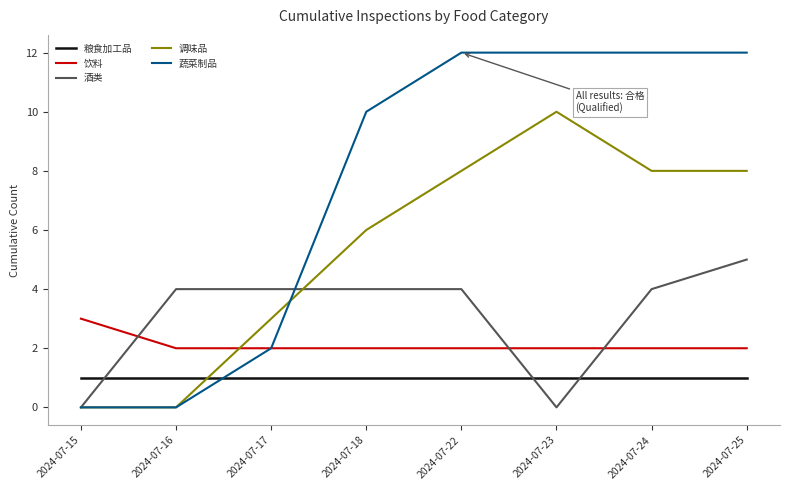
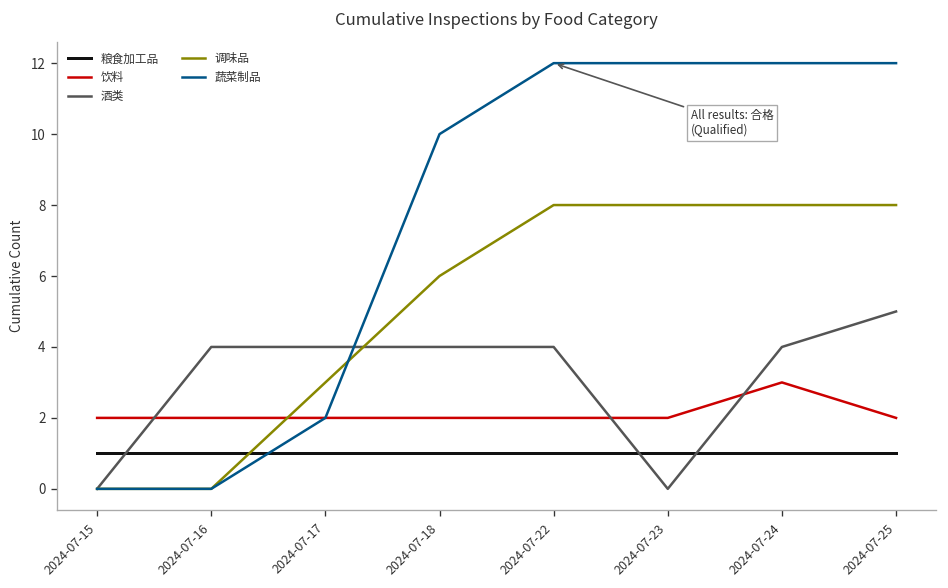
  {
    "粮食加工品": {
      "2024-07-15": 1,
      "2024-07-16": 1,
      "2024-07-17": 1,
      "2024-07-18": 1,
      "2024-07-22": 1,
      "2024-07-23": 1,
      "2024-07-24": 1,
      "2024-07-25": 1
    },
    "饮料": {
-     "2024-07-15": 3,
+     "2024-07-15": 2,
      "2024-07-16": 2,
      "2024-07-18": 2,
      "2024-07-22": 2,
      "2024-07-23": 2,
-     "2024-07-24": 2,
+     "2024-07-24": 3,
      "2024-07-25": 2
    },
    "酒类": {
      "2024-07-16": 4,
      "2024-07-17": 4,
      "2024-07-18": 4,
      "2024-07-22": 4,
      "2024-07-23": 0,
      "2024-07-24": 4,
      "2024-07-25": 5
    },
    "调味品": {
      "2024-07-17": 3,
      "2024-07-18": 6,
      "2024-07-22": 8,
-     "2024-07-23": 10,
+     "2024-07-23": 8,
      "2024-07-24": 8,
      "2024-07-25": 8
    },
    "蔬菜制品": {
      "2024-07-18": 10,
      "2024-07-22": 12,
      "2024-07-23": 12,
      "2024-07-24": 12,
      "2024-07-25": 12
    }
  }
